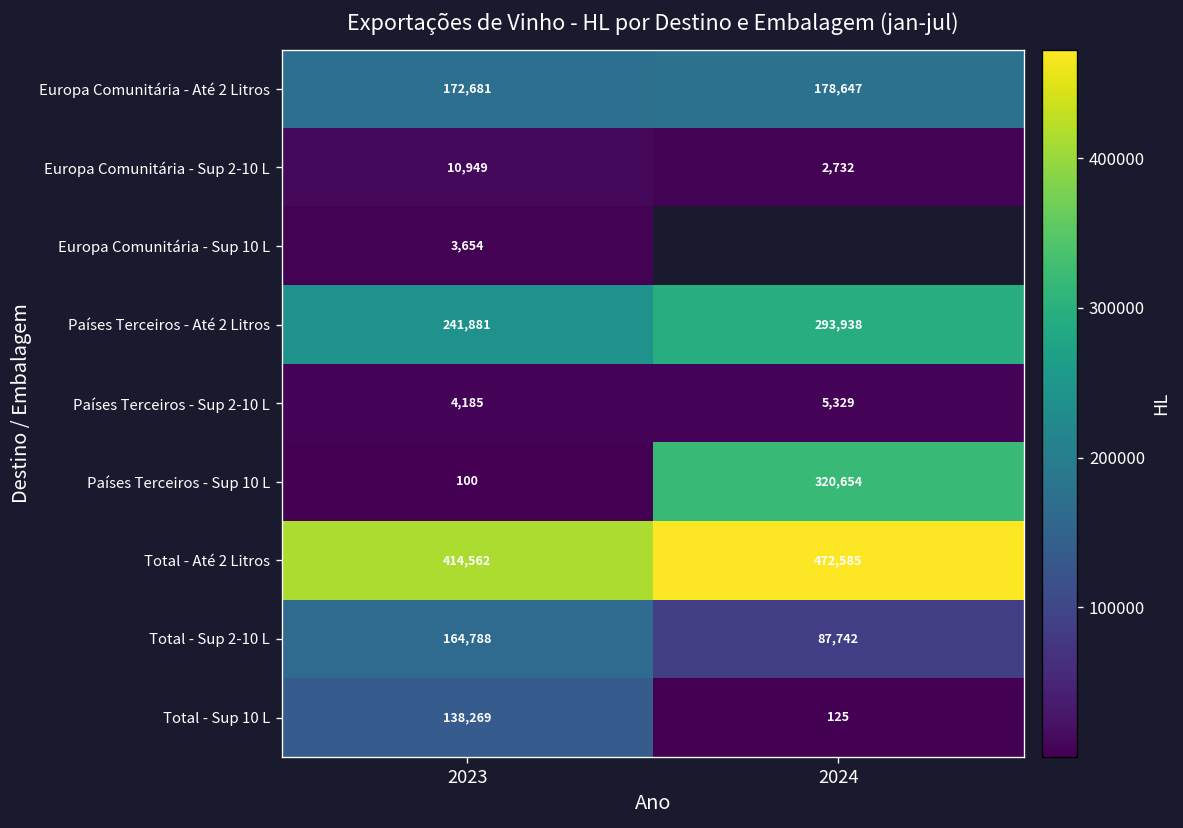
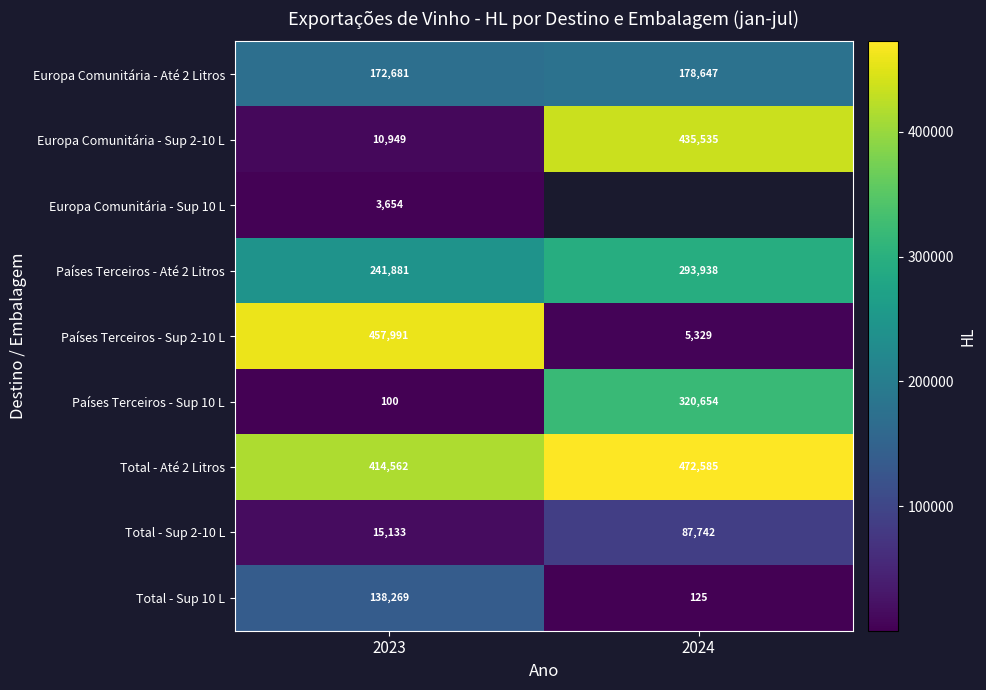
  {
    "Europa Comunitária - Até 2 Litros": {
      "2023": "172,681",
      "2024": "178,647"
    },
    "Europa Comunitária - Sup 2-10 L": {
      "2023": "10,949",
-     "2024": "2,732"
+     "2024": "435,535"
    },
    "Europa Comunitária - Sup 10 L": {
      "2023": "3,654"
    },
    "Países Terceiros - Até 2 Litros": {
      "2023": "241,881",
      "2024": "293,938"
    },
    "Países Terceiros - Sup 2-10 L": {
-     "2023": "4,185",
+     "2023": "457,991",
      "2024": "5,329"
    },
    "Países Terceiros - Sup 10 L": {
      "2023": "100",
      "2024": "320,654"
    },
    "Total - Até 2 Litros": {
      "2023": "414,562",
      "2024": "472,585"
    },
    "Total - Sup 2-10 L": {
-     "2023": "164,788",
+     "2023": "15,133",
      "2024": "87,742"
    },
    "Total - Sup 10 L": {
      "2023": "138,269",
      "2024": "125"
    }
  }
